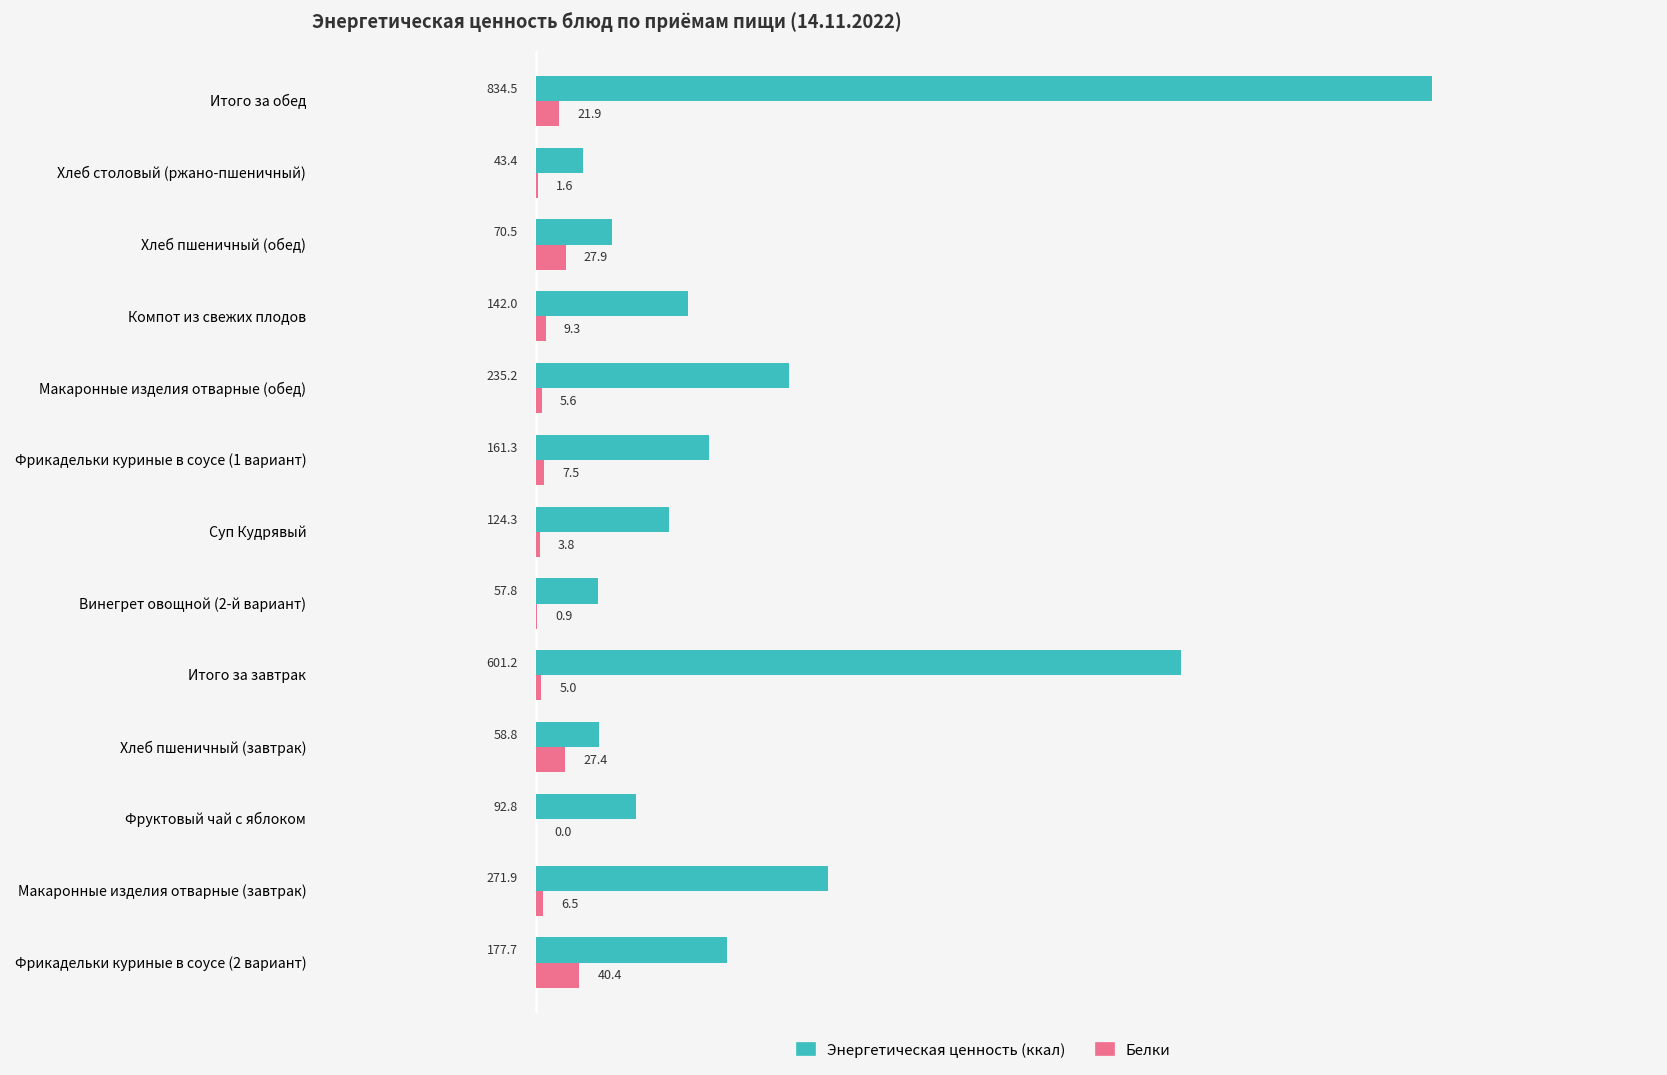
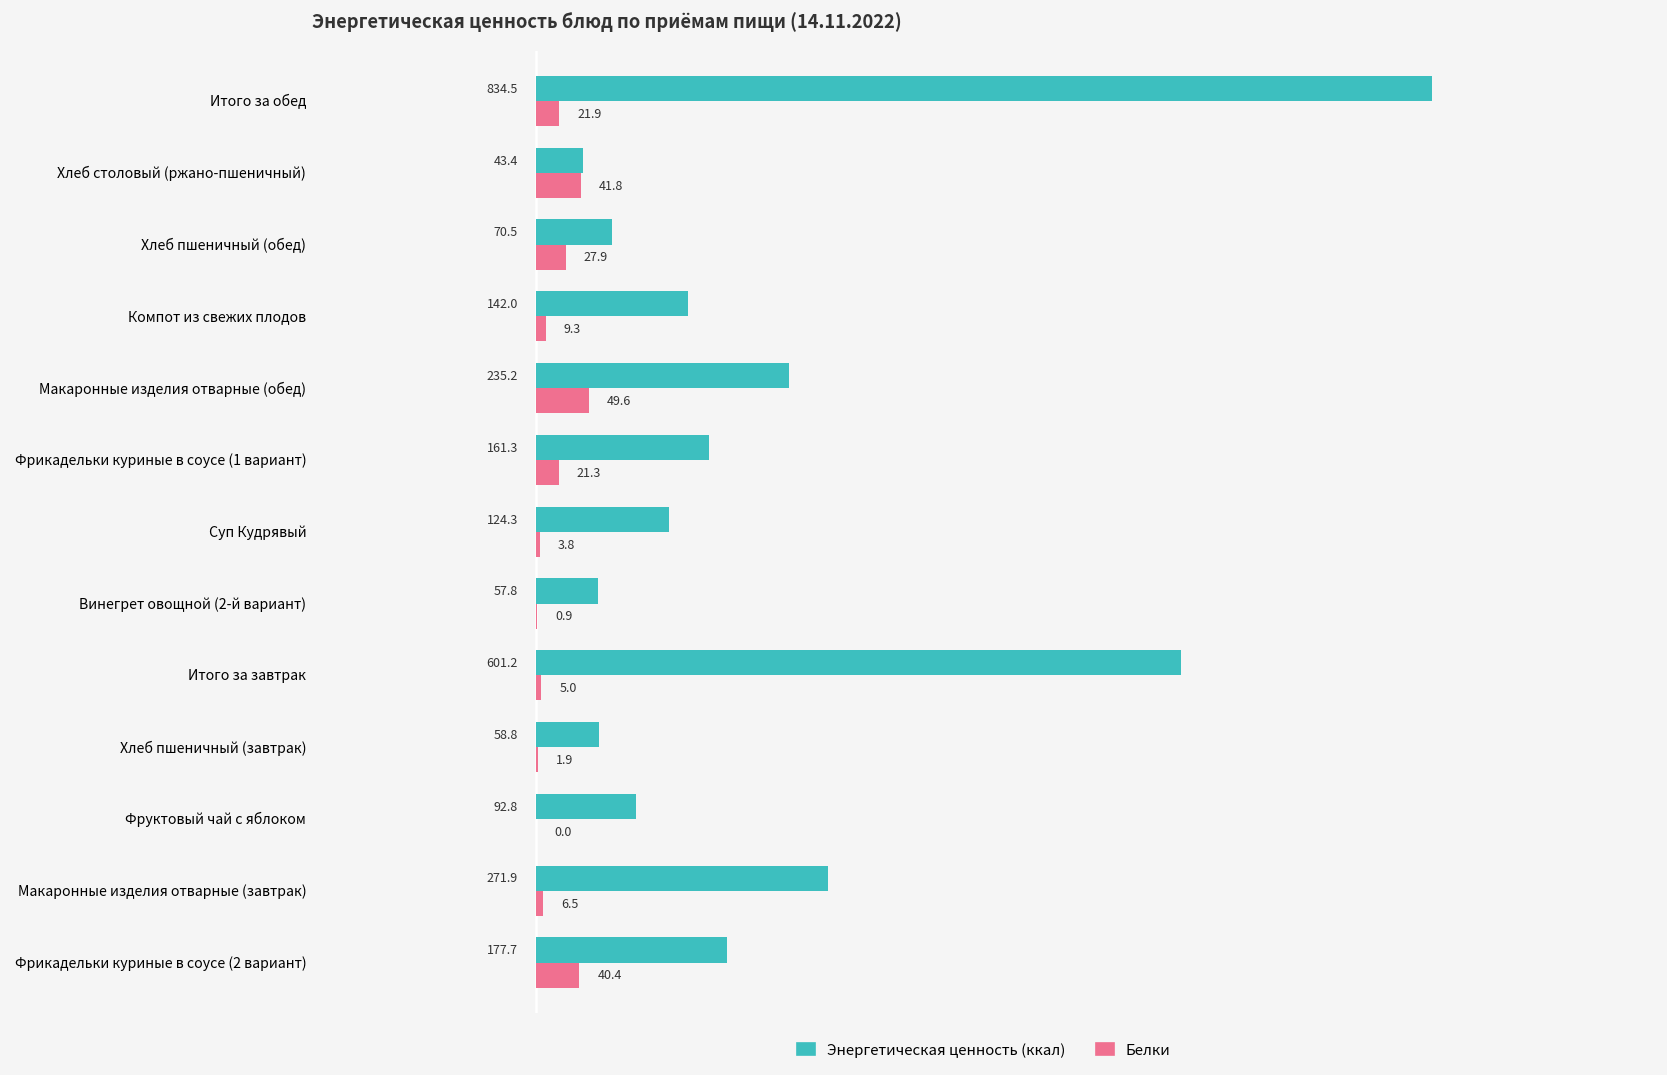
  {
    "Белки": {
      "Итого за обед": 21.9,
-     "Хлеб столовый (ржано-пшеничный)": 1.6,
+     "Хлеб столовый (ржано-пшеничный)": 41.8,
      "Хлеб пшеничный (обед)": 27.9,
      "Компот из свежих плодов": 9.3,
-     "Макаронные изделия отварные (обед)": 5.6,
-     "Фрикадельки куриные в соусе (1 вариант)": 7.5,
+     "Макаронные изделия отварные (обед)": 49.6,
+     "Фрикадельки куриные в соусе (1 вариант)": 21.3,
      "Суп Кудрявый": 3.8,
      "Винегрет овощной (2-й вариант)": 0.9,
      "Итого за завтрак": 5.0,
-     "Хлеб пшеничный (завтрак)": 27.4,
+     "Хлеб пшеничный (завтрак)": 1.9,
      "Фруктовый чай с яблоком": 0.0,
      "Макаронные изделия отварные (завтрак)": 6.5,
      "Фрикадельки куриные в соусе (2 вариант)": 40.4
    }
  }
